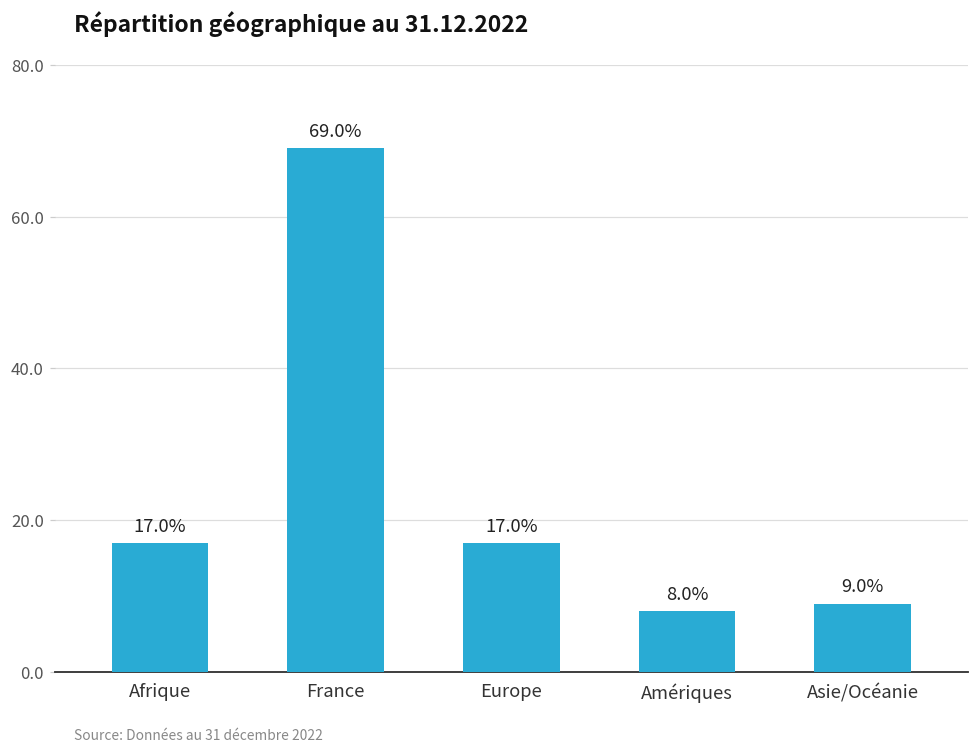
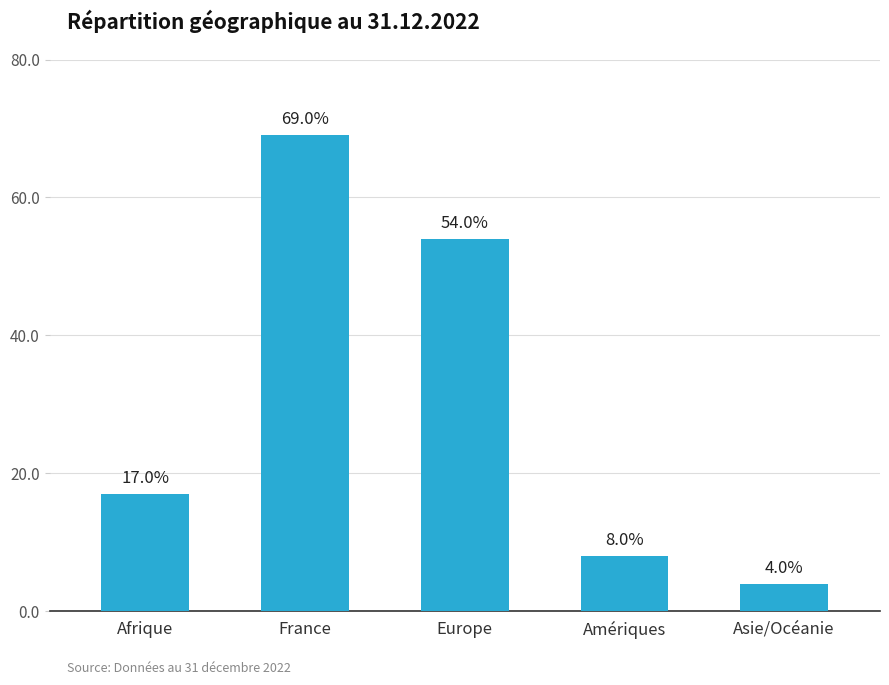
  {
    "Afrique": "17.0%",
    "France": "69.0%",
-   "Europe": "17.0%",
+   "Europe": "54.0%",
    "Amériques": "8.0%",
-   "Asie/Océanie": "9.0%"
+   "Asie/Océanie": "4.0%"
  }
